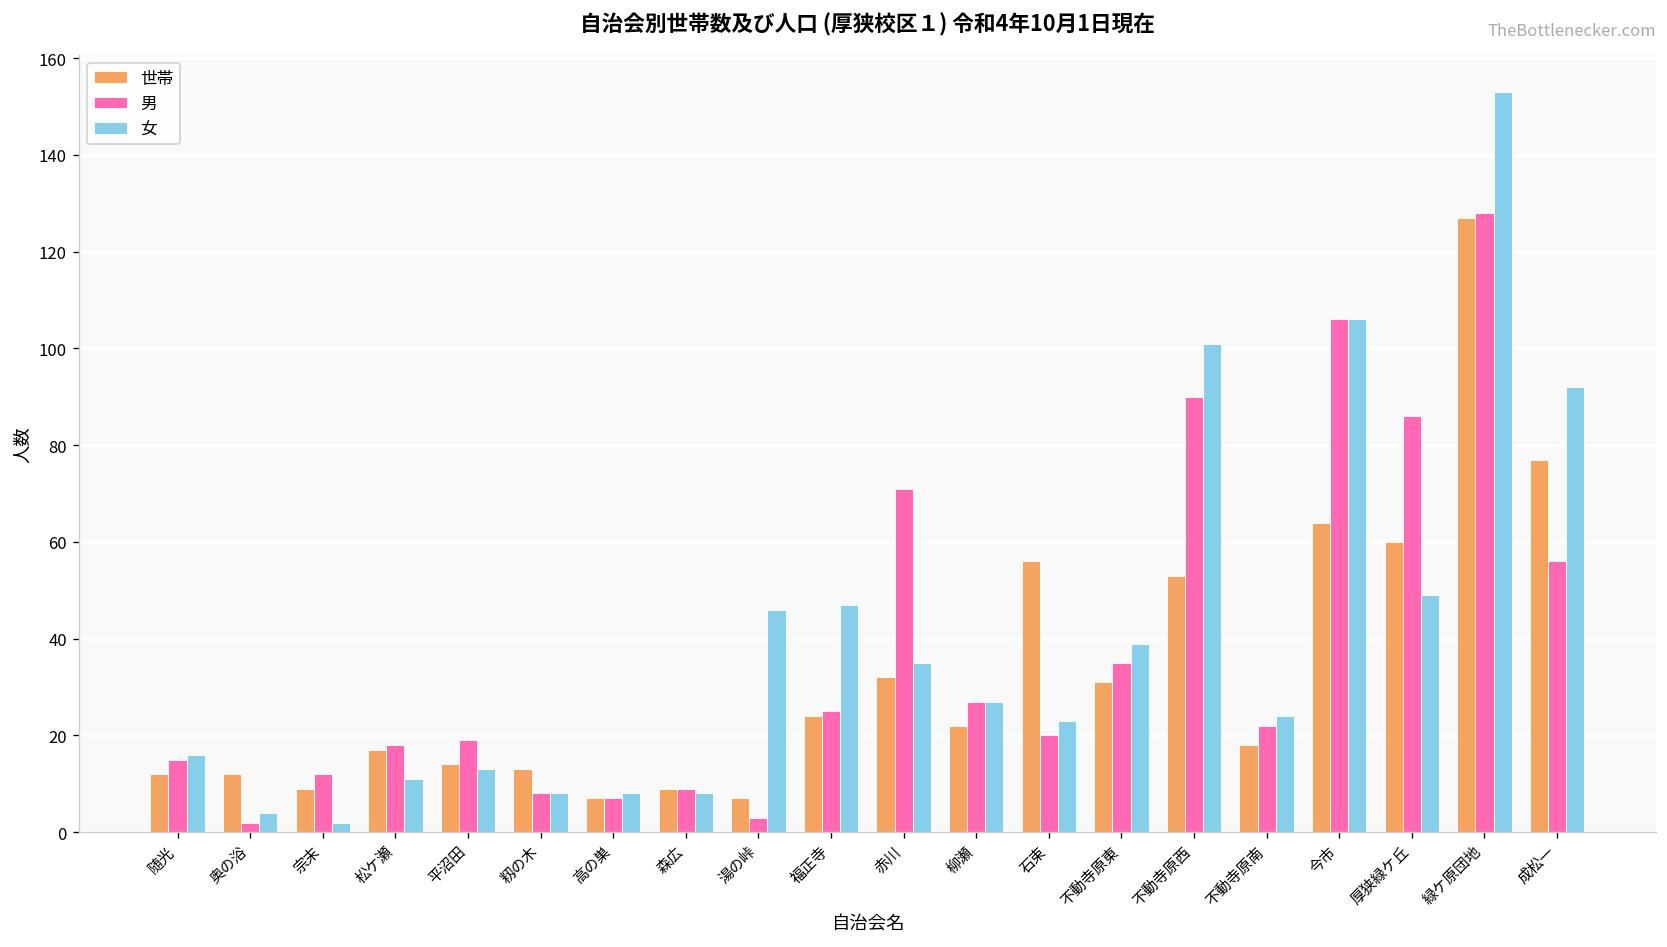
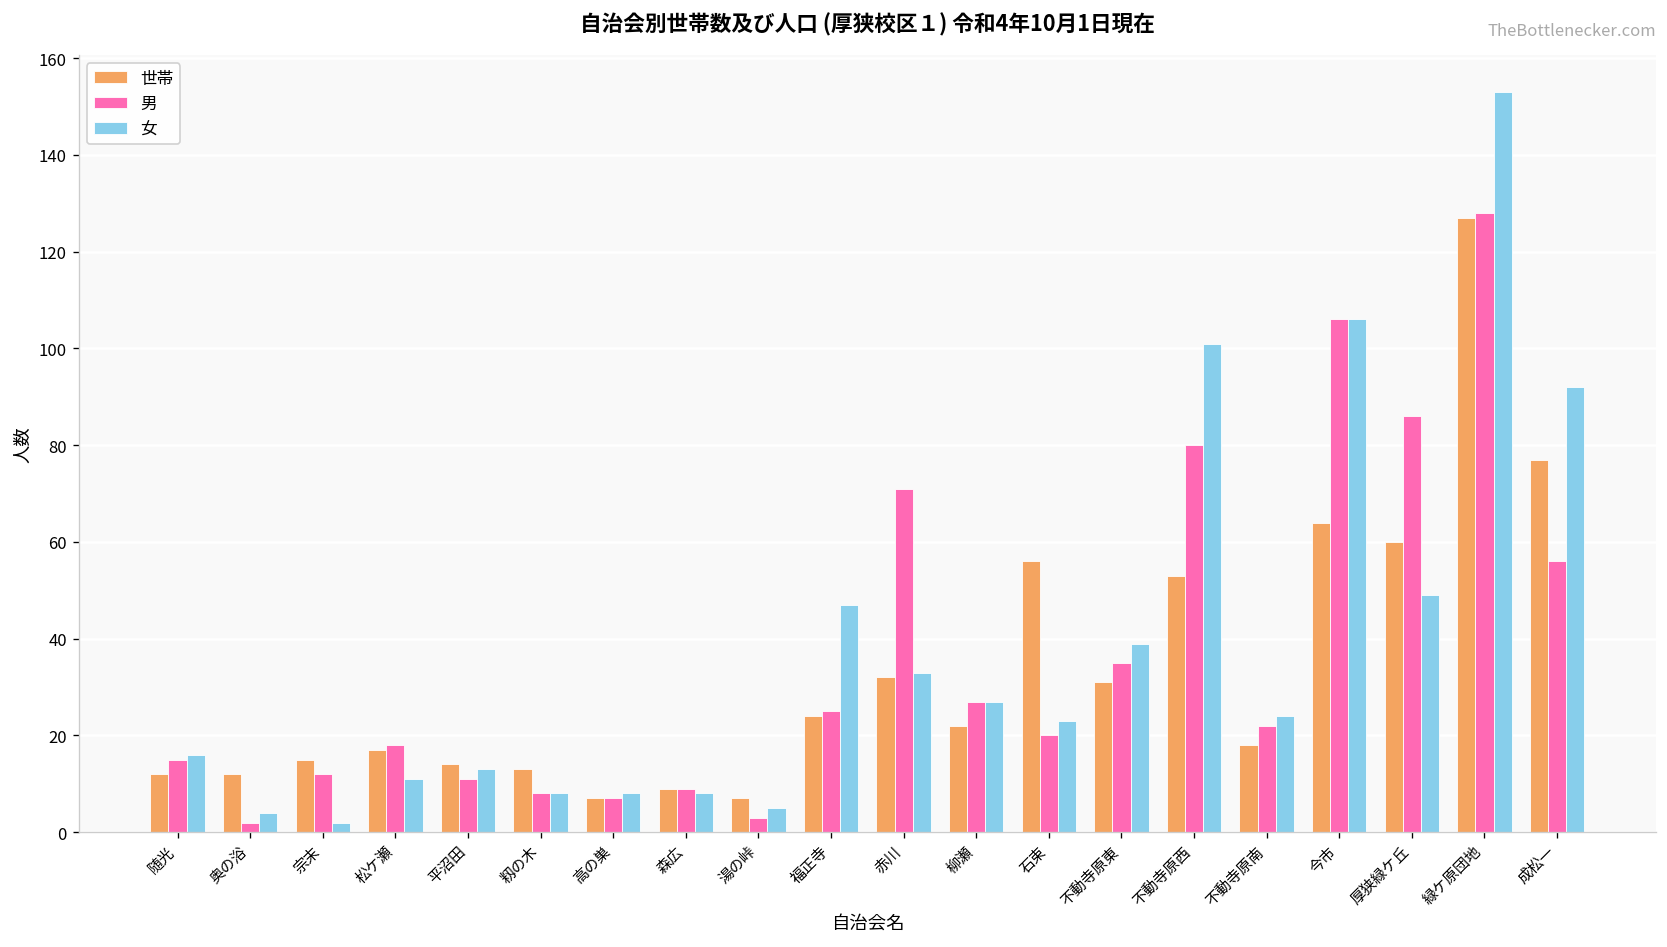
  {
    "世帯": {
      "随光": 12,
      "奥の浴": 12,
-     "宗末": 9,
+     "宗末": 15,
      "松ケ瀬": 17,
      "平沼田": 14,
      "籾の木": 13,
      "高の巣": 7,
      "森広": 9,
      "湯の峠": 7,
      "福正寺": 24,
      "赤川": 32,
      "柳瀬": 22,
      "石束": 56,
      "不動寺原東": 31,
      "不動寺原西": 53,
      "不動寺原南": 18,
      "今市": 64,
      "厚狭緑ケ丘": 60,
      "緑ケ原団地": 127,
      "成松一": 77
    },
    "男": {
      "随光": 15,
      "奥の浴": 2,
      "宗末": 12,
      "松ケ瀬": 18,
-     "平沼田": 19,
+     "平沼田": 11,
      "籾の木": 8,
      "高の巣": 7,
      "森広": 9,
      "湯の峠": 3,
      "福正寺": 25,
      "赤川": 71,
      "柳瀬": 27,
      "石束": 20,
      "不動寺原東": 35,
-     "不動寺原西": 90,
+     "不動寺原西": 80,
      "不動寺原南": 22,
      "今市": 106,
      "厚狭緑ケ丘": 86,
      "緑ケ原団地": 128,
      "成松一": 56
    },
    "女": {
      "随光": 16,
      "奥の浴": 4,
      "宗末": 2,
      "松ケ瀬": 11,
      "平沼田": 13,
      "籾の木": 8,
      "高の巣": 8,
      "森広": 8,
-     "湯の峠": 46,
+     "湯の峠": 5,
      "福正寺": 47,
-     "赤川": 35,
+     "赤川": 33,
      "柳瀬": 27,
      "石束": 23,
      "不動寺原東": 39,
      "不動寺原西": 101,
      "不動寺原南": 24,
      "今市": 106,
      "厚狭緑ケ丘": 49,
      "緑ケ原団地": 153,
      "成松一": 92
    }
  }
